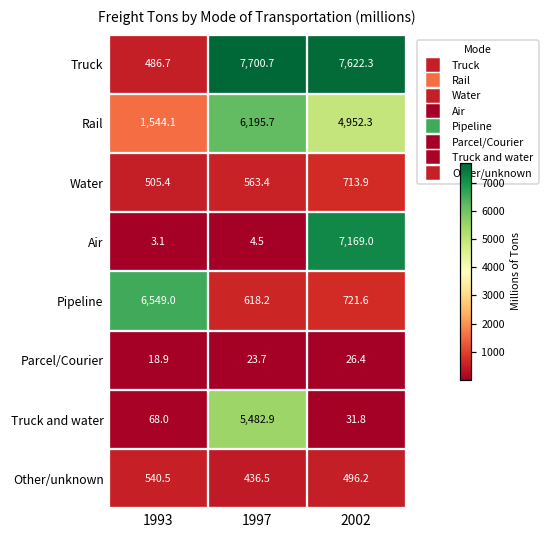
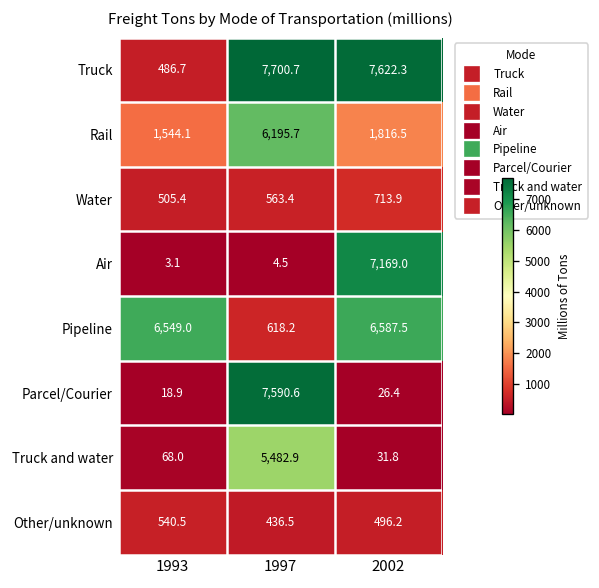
  {
    "Truck": {
      "1993": "486.7",
      "1997": "7,700.7",
      "2002": "7,622.3"
    },
    "Rail": {
      "1993": "1,544.1",
      "1997": "6,195.7",
-     "2002": "4,952.3"
+     "2002": "1,816.5"
    },
    "Water": {
      "1993": "505.4",
      "1997": "563.4",
      "2002": "713.9"
    },
    "Air": {
      "1993": "3.1",
      "1997": "4.5",
      "2002": "7,169.0"
    },
    "Pipeline": {
      "1993": "6,549.0",
      "1997": "618.2",
-     "2002": "721.6"
+     "2002": "6,587.5"
    },
    "Parcel/Courier": {
      "1993": "18.9",
-     "1997": "23.7",
+     "1997": "7,590.6",
      "2002": "26.4"
    },
    "Truck and water": {
      "1993": "68.0",
      "1997": "5,482.9",
      "2002": "31.8"
    },
    "Other/unknown": {
      "1993": "540.5",
      "1997": "436.5",
      "2002": "496.2"
    }
  }
